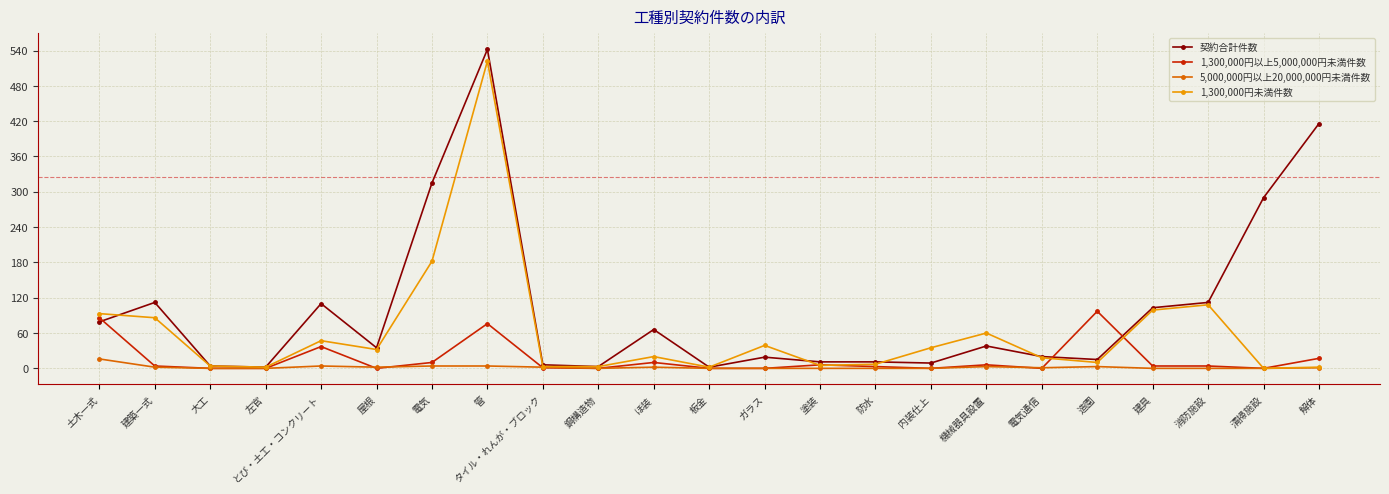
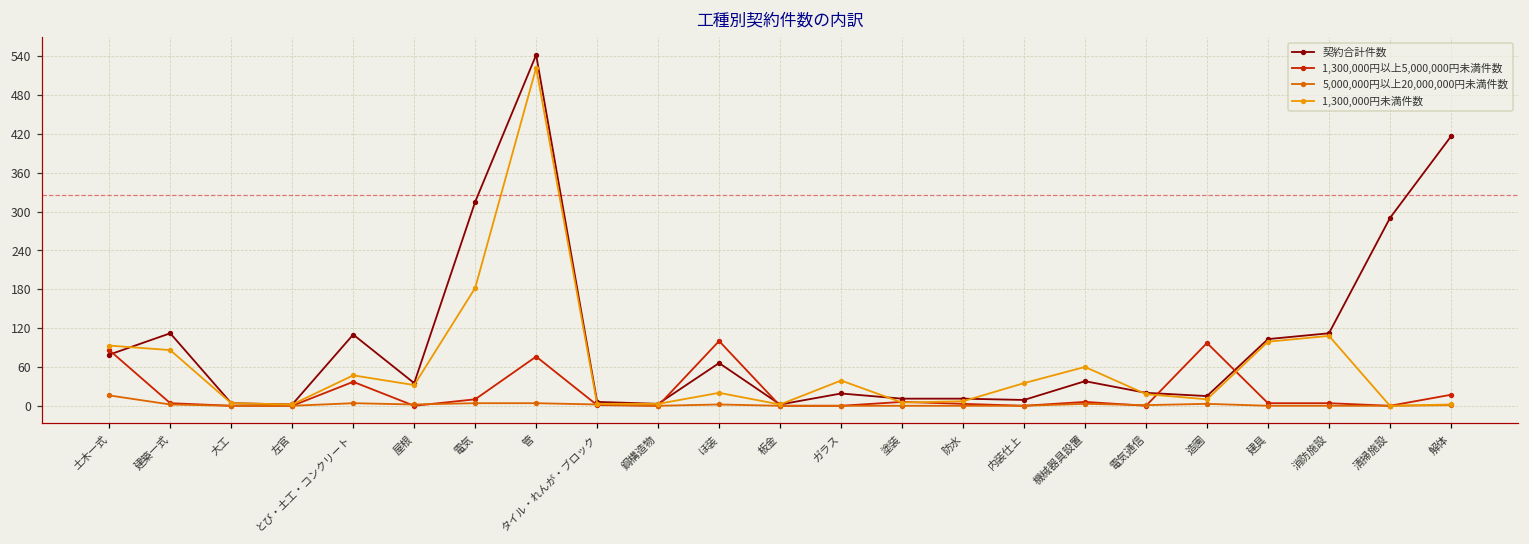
  {
    "契約合計件数": {
      "土木一式": 80,
      "建築一式": 110,
      "とび・土工・コンクリート": 110,
      "電気": 320,
      "管": 540,
      "ほ装": 70,
      "ガラス": 20,
      "塗装": 10,
      "内装仕上": 10,
      "機械器具設置": 40,
      "造園": 20,
      "清掃施設": 290,
      "解体": 420
    },
    "1,300,000円以上5,000,000円未満件数": {
      "土木一式": 90,
      "とび・土工・コンクリート": 40,
      "電気": 10,
      "管": 80,
-     "ほ装": 10,
+     "ほ装": 100,
      "造園": 100,
      "解体": 20
    }
  }
